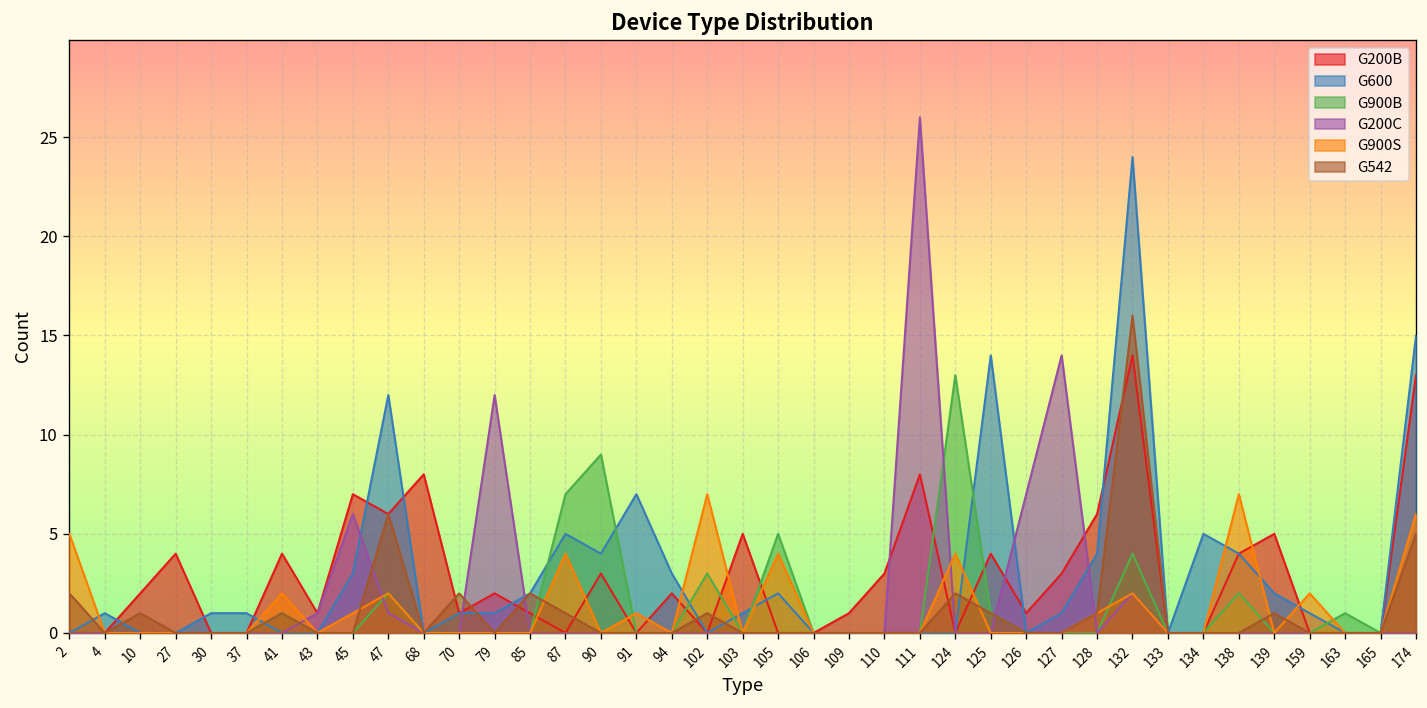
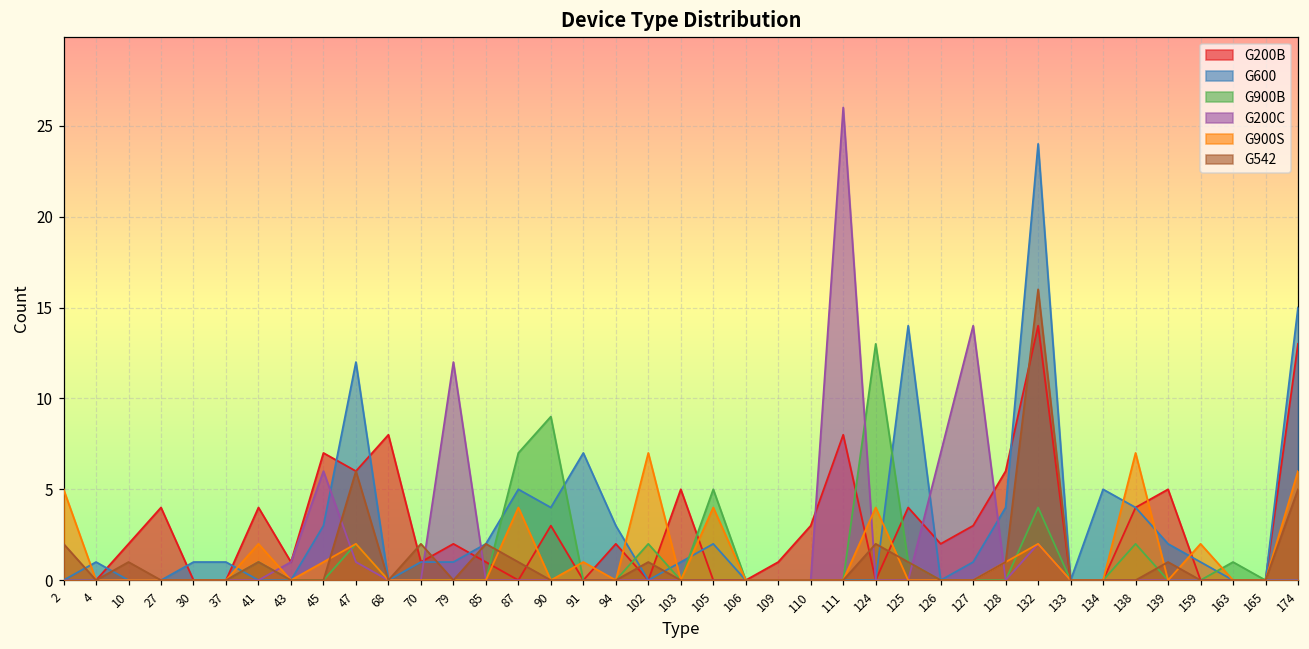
  {
    "G200B": {
      "10": 2,
      "27": 4,
      "41": 4,
      "45": 7,
      "68": 8,
      "79": 2,
      "85": 1,
      "90": 3,
      "94": 2,
      "103": 5,
      "109": 1,
      "110": 3,
      "111": 8,
      "125": 4,
-     "126": 1,
+     "126": 2,
      "127": 3,
      "128": 6,
      "132": 14,
      "139": 5,
      "174": 13
    },
    "G600": {
      "4": 1,
      "30": 1,
      "37": 1,
      "45": 3,
      "47": 12,
      "79": 1,
      "87": 5,
      "90": 4,
      "91": 7,
      "94": 3,
      "103": 1,
      "105": 2,
      "125": 14,
      "127": 1,
      "128": 4,
      "132": 24,
      "134": 5,
      "139": 2,
      "159": 1,
      "174": 15
    },
    "G900B": {
      "87": 7,
      "90": 9,
-     "102": 3,
+     "102": 2,
      "105": 5,
      "124": 13,
      "132": 4,
      "138": 2,
      "163": 1
    },
    "G200C": {
      "45": 6,
      "47": 1,
      "79": 12,
      "111": 26,
      "126": 7,
      "127": 14
    },
    "G900S": {
      "2": 5,
      "41": 2,
      "45": 1,
      "87": 4,
      "91": 1,
      "102": 7,
      "105": 4,
      "124": 4,
      "138": 7,
      "159": 2,
      "174": 6
    },
    "G542": {
      "2": 2,
      "10": 1,
      "70": 2,
      "87": 1,
      "102": 1,
      "124": 2,
      "132": 16,
      "139": 1,
      "174": 5
    }
  }
